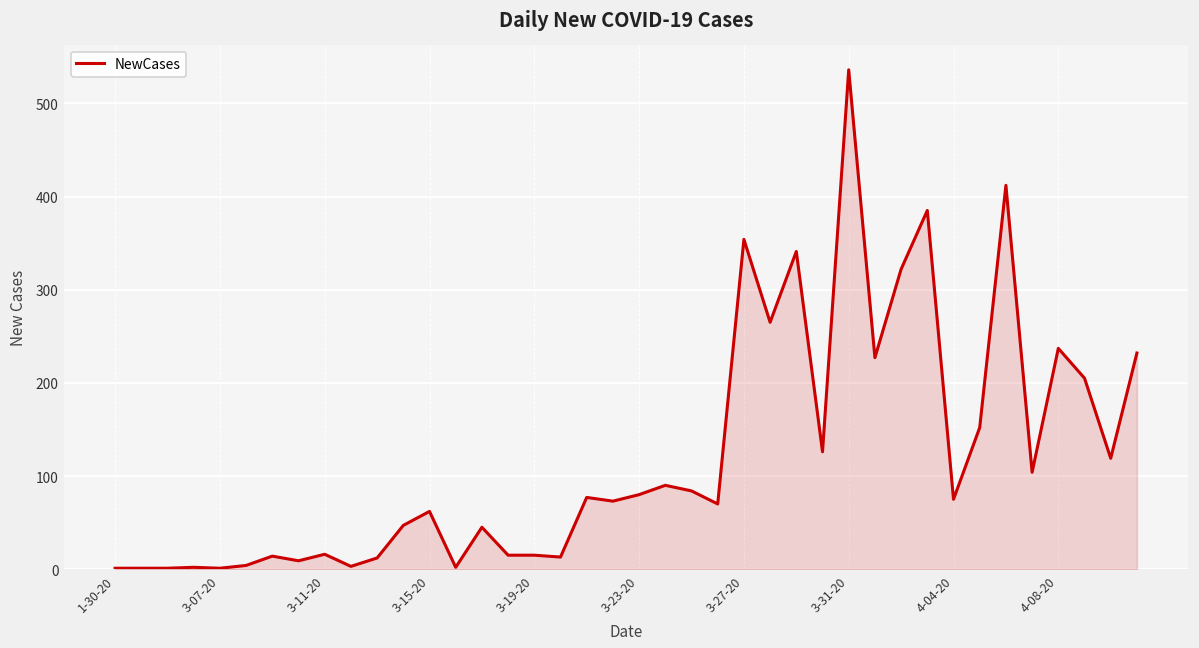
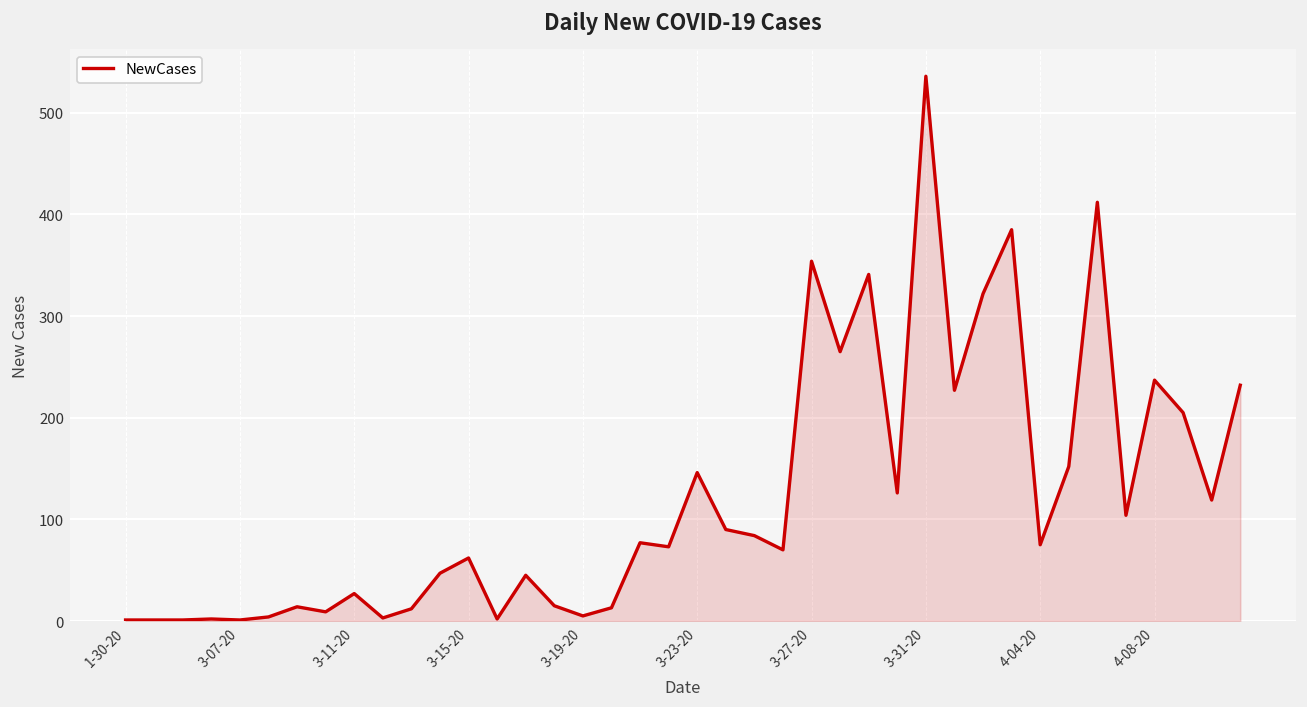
  {
    "1-30-20": 0,
    "3-07-20": 0,
-   "3-11-20": 20,
+   "3-11-20": 30,
    "3-15-20": 60,
-   "3-19-20": 20,
-   "3-23-20": 80,
+   "3-19-20": 10,
+   "3-23-20": 150,
    "3-27-20": 350,
    "3-31-20": 540,
    "4-04-20": 80,
    "4-08-20": 240
  }
